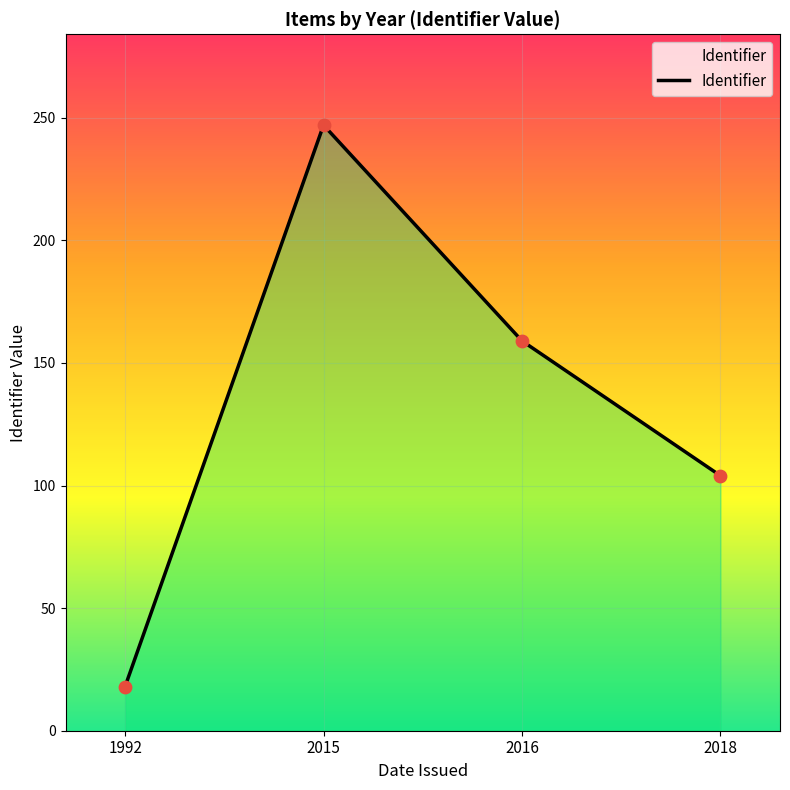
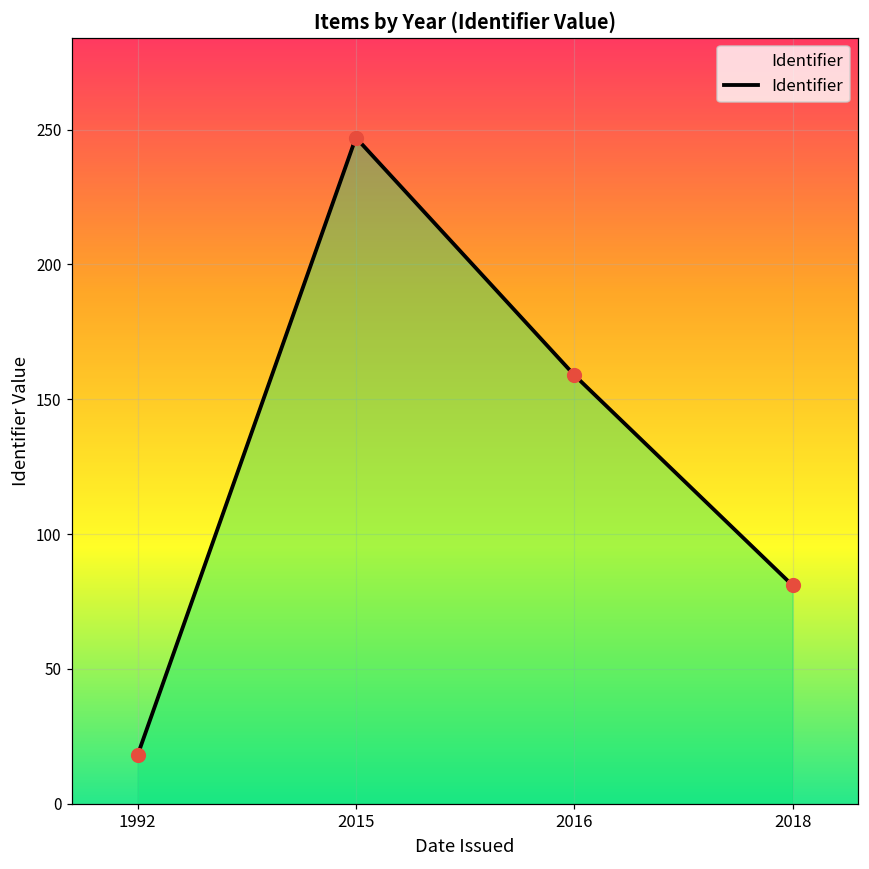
  {
    "1992": 18,
    "2015": 247,
    "2016": 159,
-   "2018": 104
+   "2018": 81
  }
